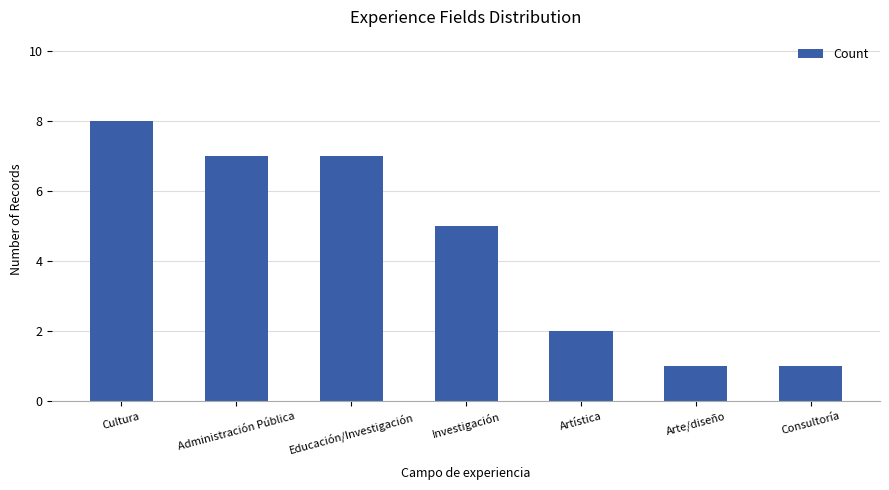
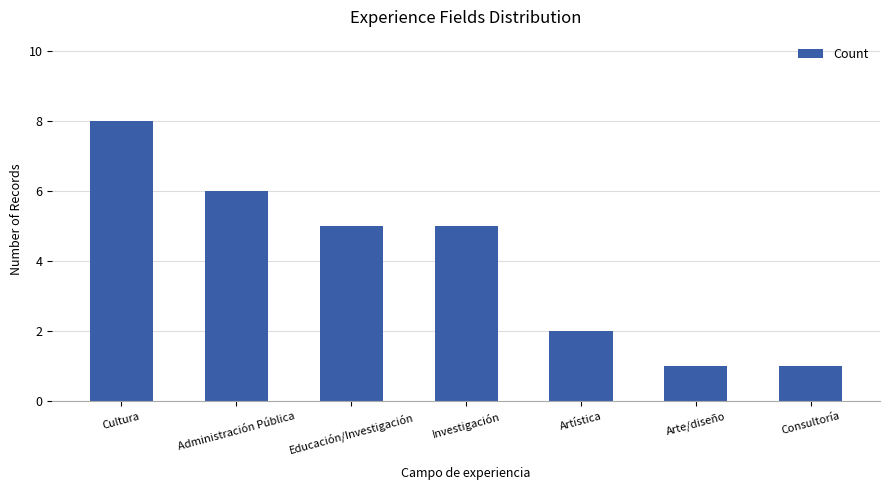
  {
    "Cultura": 8,
-   "Administración Pública": 7,
-   "Educación/Investigación": 7,
+   "Administración Pública": 6,
+   "Educación/Investigación": 5,
    "Investigación": 5,
    "Artística": 2,
    "Arte/diseño": 1,
    "Consultoría": 1
  }
